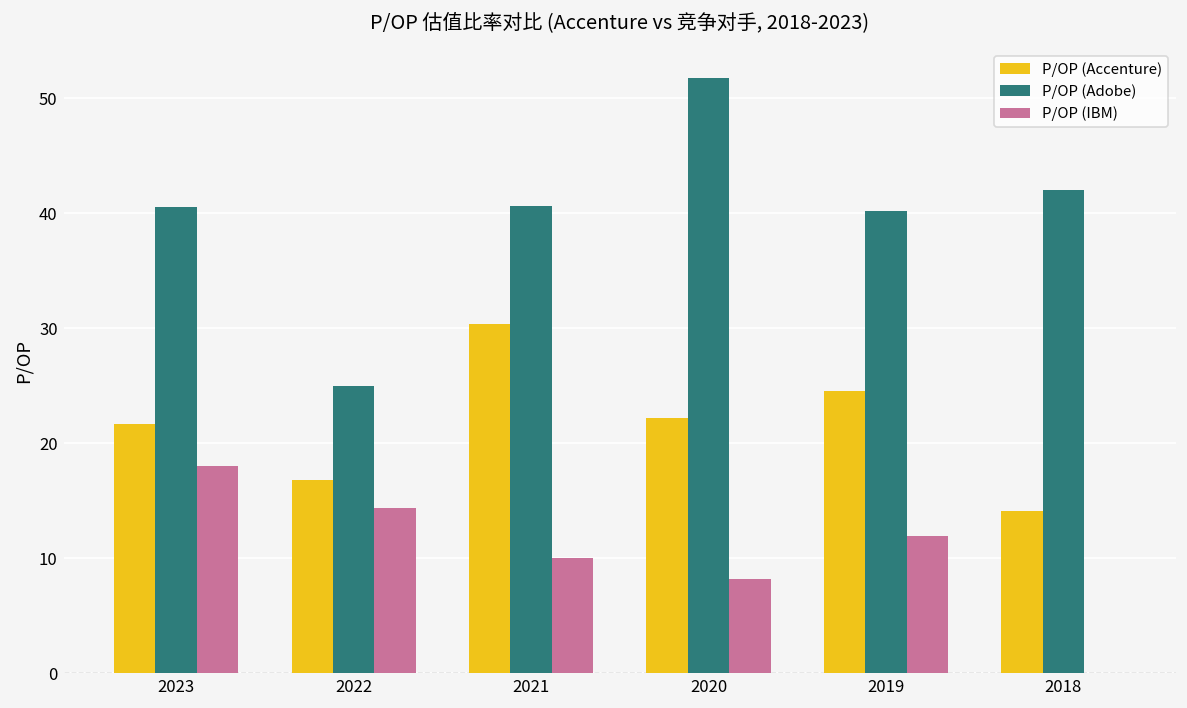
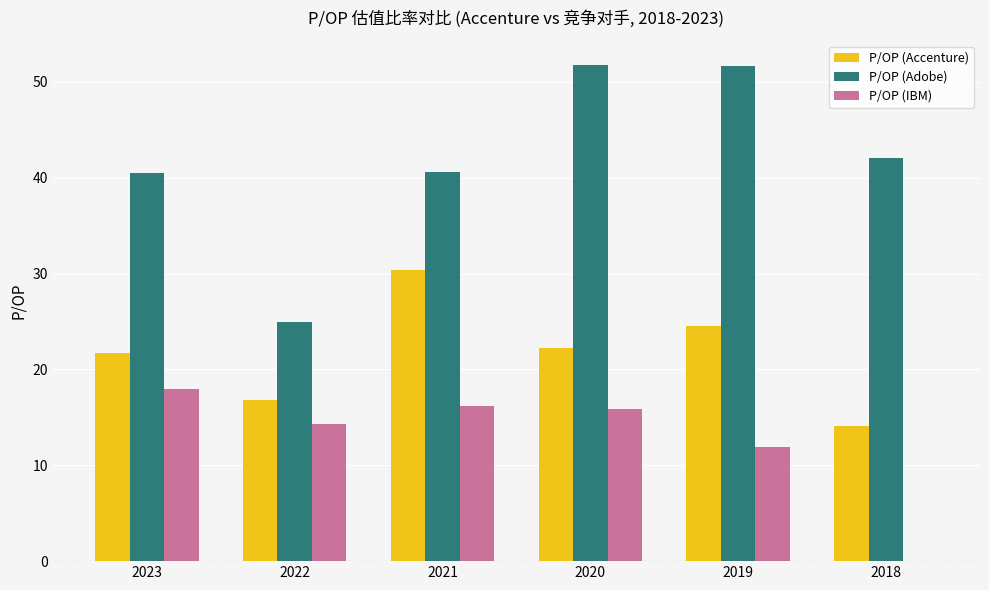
  {
    "P/OP (Accenture)": {
      "2023": 22,
      "2022": 17,
      "2021": 30,
      "2020": 22,
      "2019": 25,
      "2018": 14
    },
    "P/OP (Adobe)": {
      "2023": 41,
      "2022": 25,
      "2021": 41,
      "2020": 52,
-     "2019": 40,
+     "2019": 52,
      "2018": 42
    },
    "P/OP (IBM)": {
      "2023": 18,
      "2022": 14,
-     "2021": 10,
-     "2020": 8,
+     "2021": 16,
+     "2020": 16,
      "2019": 12,
      "2018": 0
    }
  }
